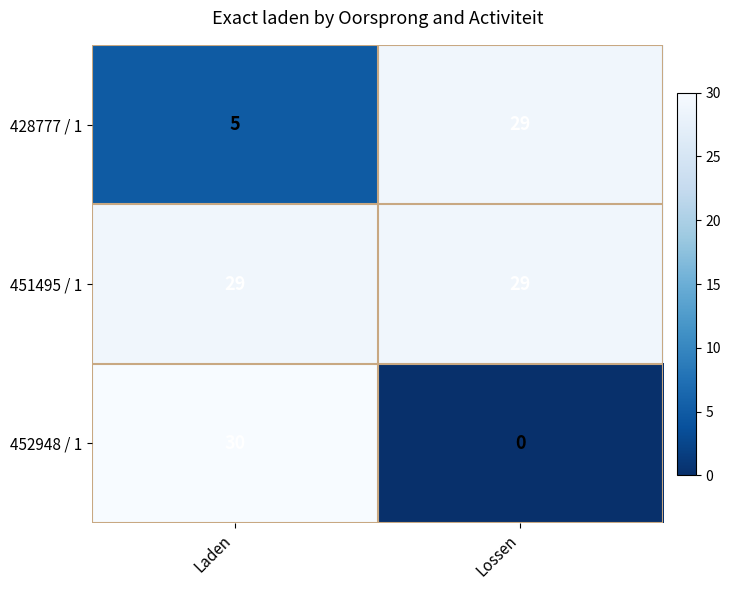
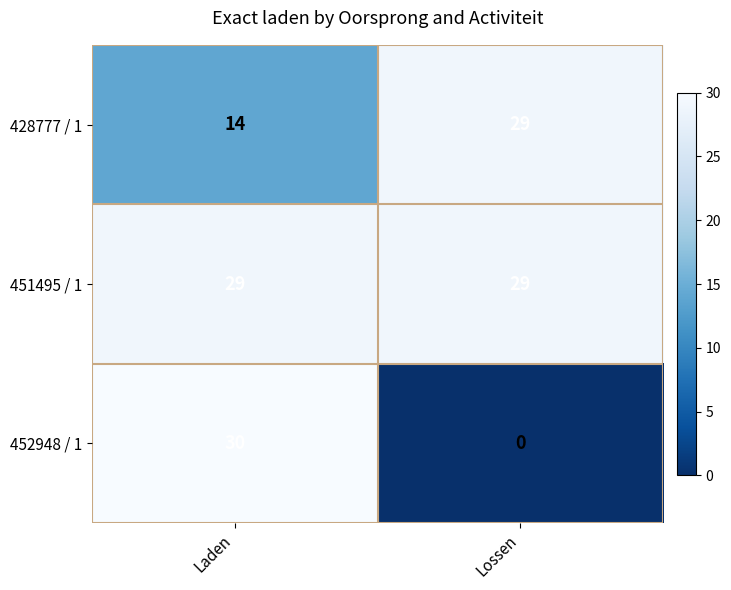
  {
    "428777 / 1": {
-     "Laden": 5
+     "Laden": 14
    },
    "452948 / 1": {
      "Lossen": 0
    }
  }
